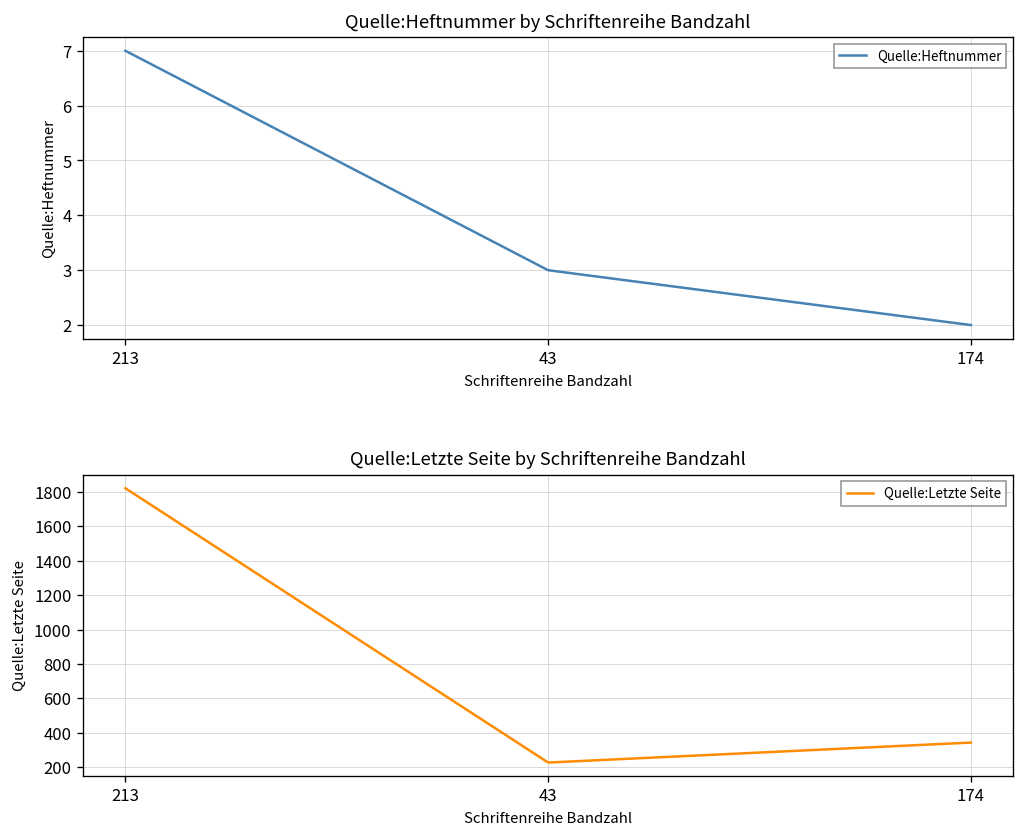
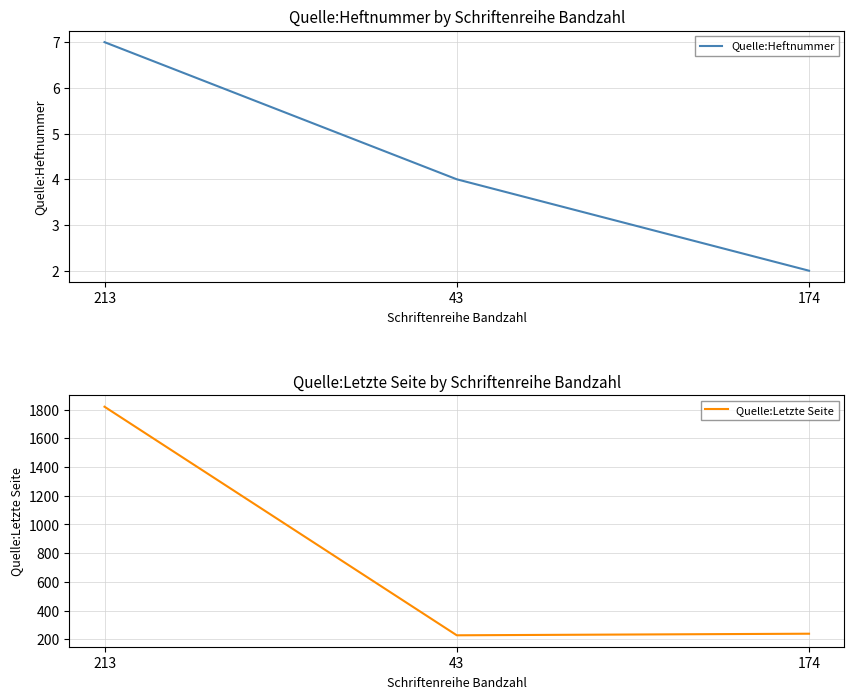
  {
    "Quelle:Heftnummer by Schriftenreihe Bandzahl": {
      "213": 7,
-     "43": 3,
+     "43": 4,
      "174": 2
    },
    "Quelle:Letzte Seite by Schriftenreihe Bandzahl": {
      "213": 1820,
      "43": 230,
-     "174": 340
+     "174": 240
    }
  }
